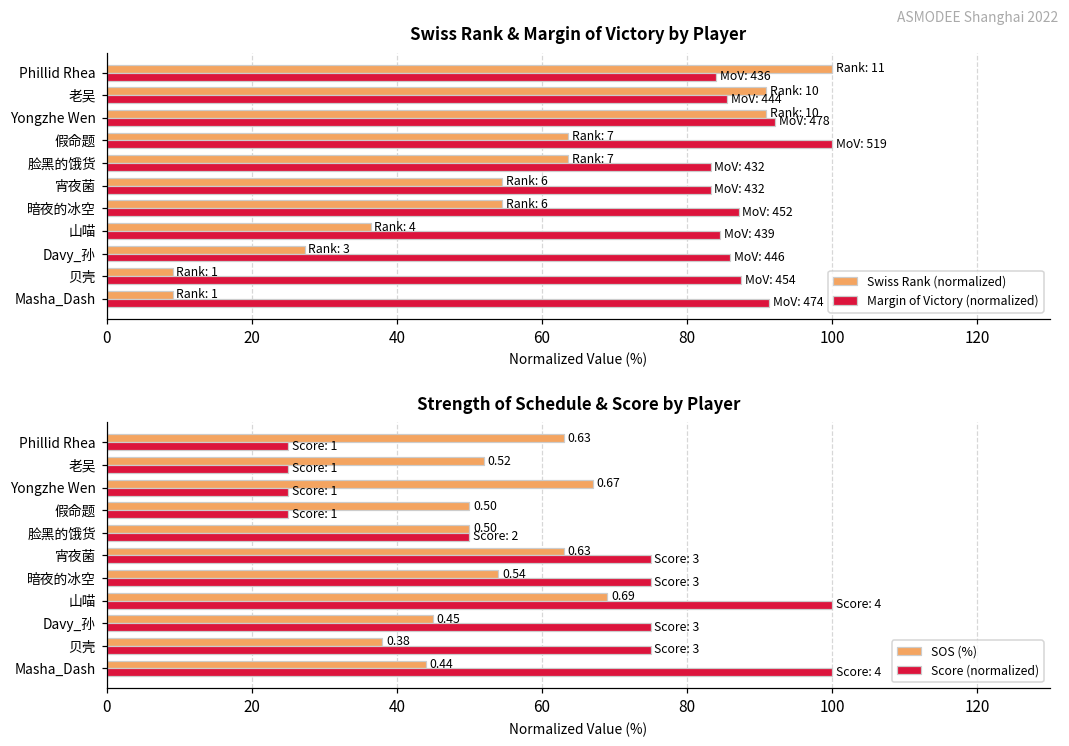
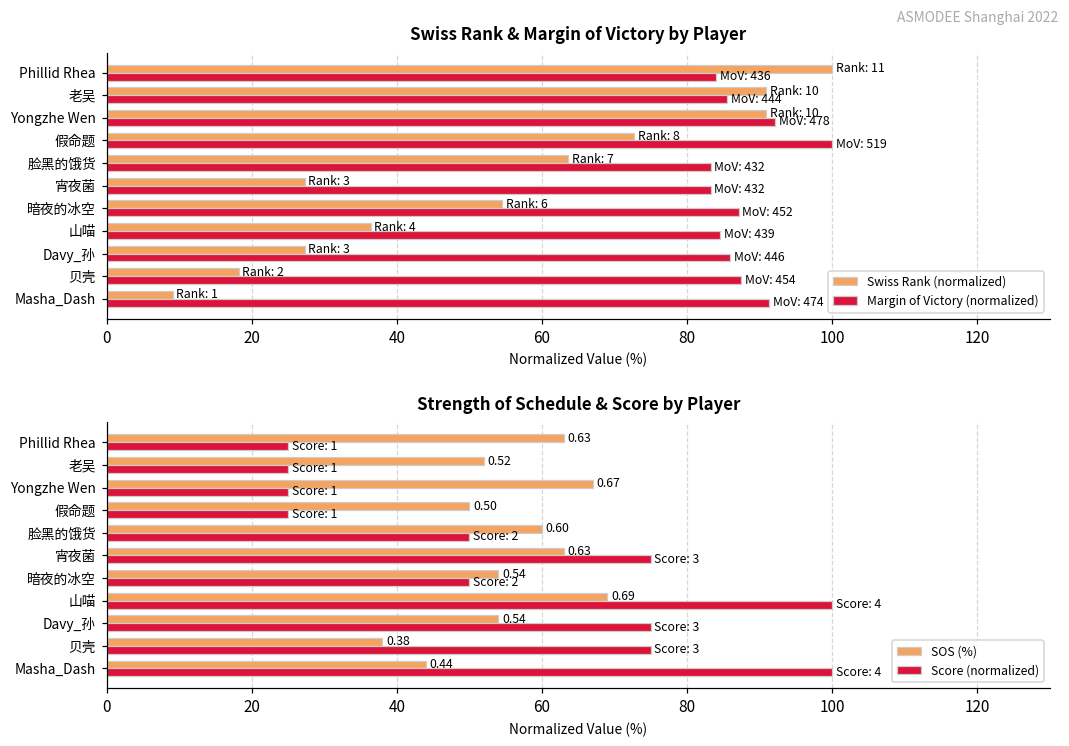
  {
    "Swiss Rank & Margin of Victory by Player": {
      "Swiss Rank (normalized)": {
-       "假命题": 7,
-       "宵夜菌": 6,
-       "贝壳": 1
+       "假命题": 8,
+       "宵夜菌": 3,
+       "贝壳": 2
      },
      "Margin of Victory (normalized)": {
        "老吴": 86
      }
    },
    "Strength of Schedule & Score by Player": {
      "SOS (%)": {
-       "脸黑的饿货": 0.50,
-       "Davy_孙": 0.45
+       "脸黑的饿货": 0.60,
+       "Davy_孙": 0.54
      },
      "Score (normalized)": {
-       "暗夜的冰空": 3
+       "暗夜的冰空": 2
      }
    }
  }
